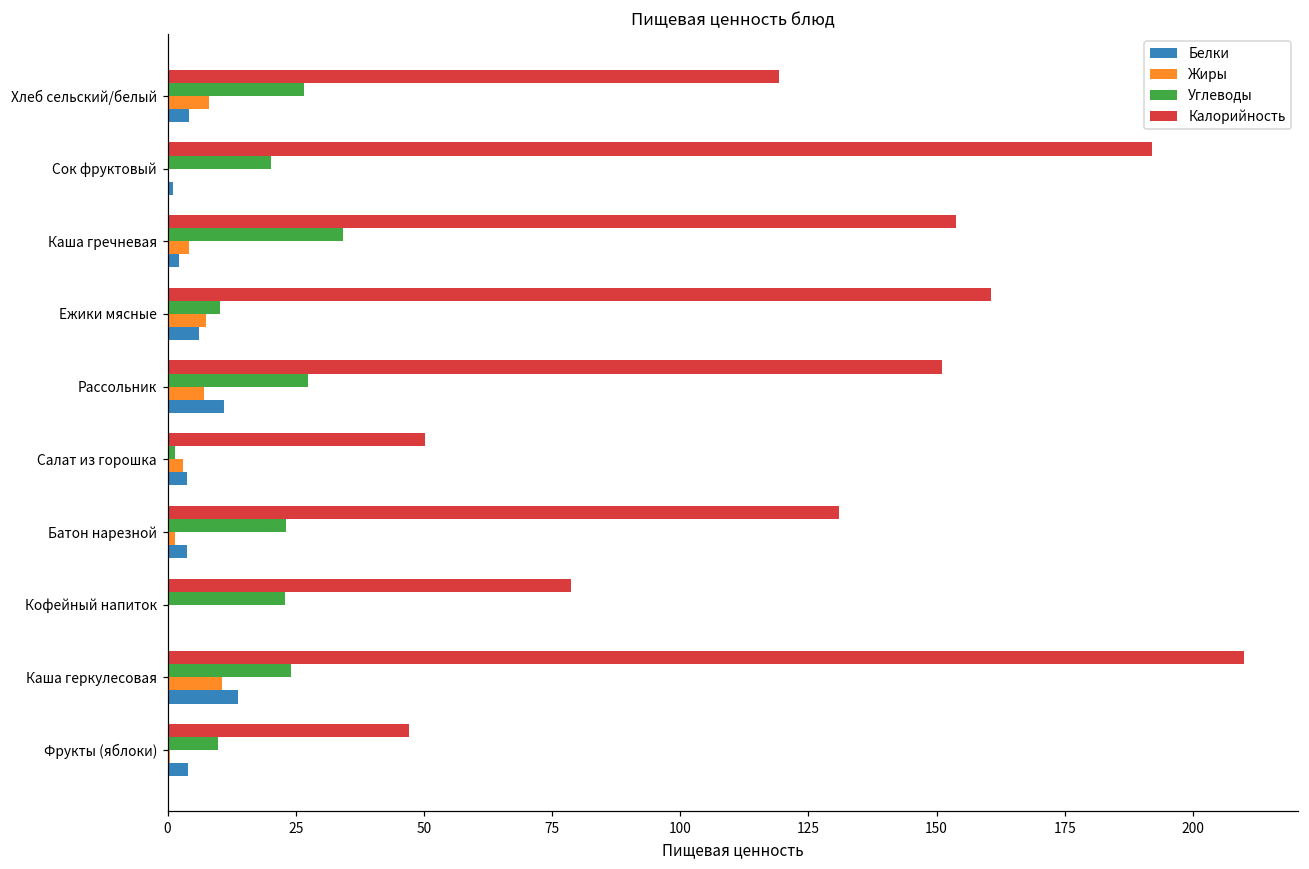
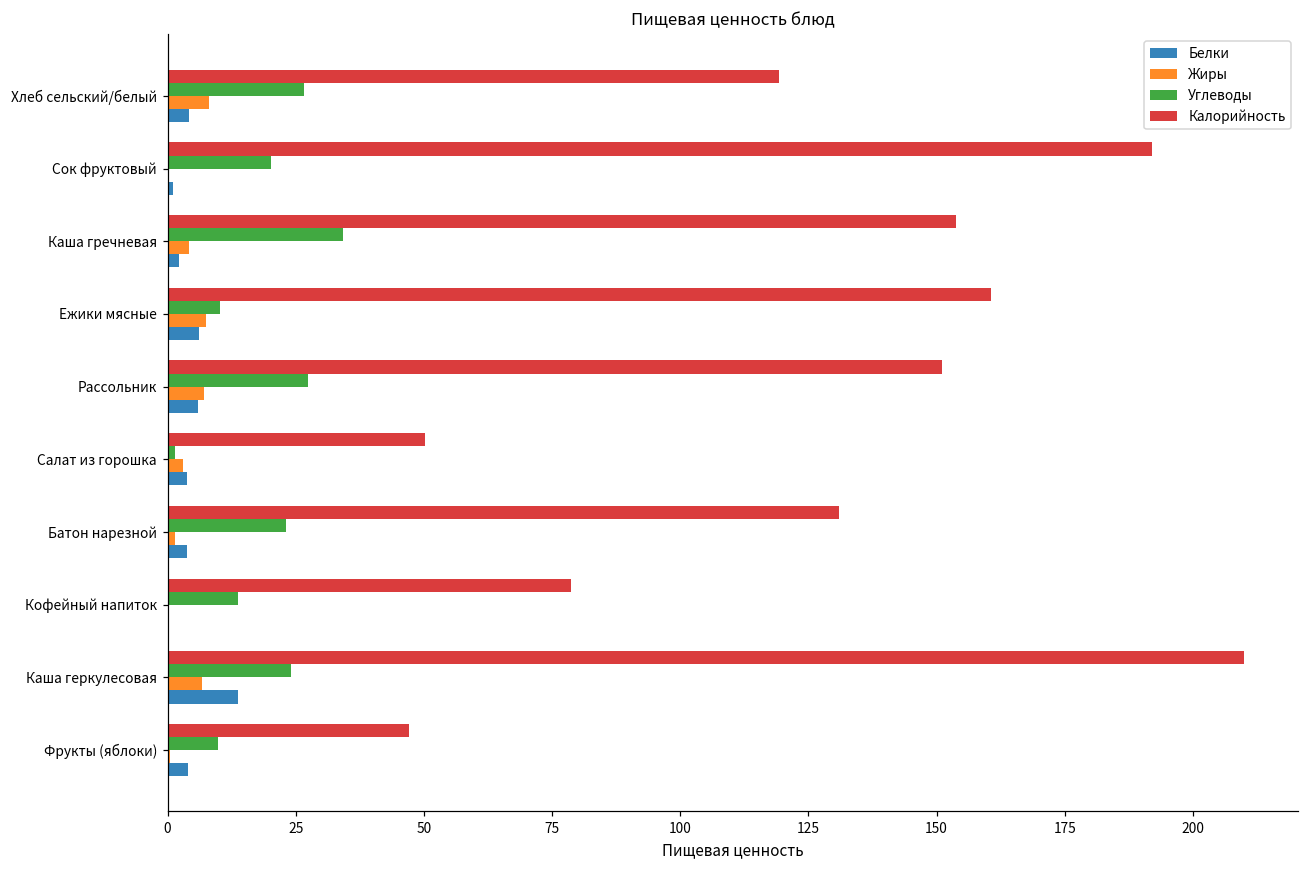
  {
    "Белки": {
      "Хлеб сельский/белый": 4,
      "Сок фруктовый": 1,
      "Каша гречневая": 2,
      "Ежики мясные": 6,
-     "Рассольник": 11,
+     "Рассольник": 6,
      "Салат из горошка": 4,
      "Батон нарезной": 4,
      "Каша геркулесовая": 14,
      "Фрукты (яблоки)": 4
    },
    "Жиры": {
      "Хлеб сельский/белый": 8,
      "Сок фруктовый": 0,
      "Каша гречневая": 4,
      "Ежики мясные": 7,
      "Рассольник": 7,
      "Салат из горошка": 3,
      "Батон нарезной": 1,
      "Кофейный напиток": 0,
-     "Каша геркулесовая": 11
+     "Каша геркулесовая": 7
    },
    "Углеводы": {
      "Хлеб сельский/белый": 27,
      "Сок фруктовый": 20,
      "Каша гречневая": 34,
      "Ежики мясные": 10,
      "Рассольник": 27,
      "Салат из горошка": 1,
      "Батон нарезной": 23,
-     "Кофейный напиток": 23,
+     "Кофейный напиток": 14,
      "Каша геркулесовая": 24,
      "Фрукты (яблоки)": 10
    },
    "Калорийность": {
      "Хлеб сельский/белый": 119,
      "Сок фруктовый": 192,
      "Каша гречневая": 154,
      "Ежики мясные": 161,
      "Рассольник": 151,
      "Салат из горошка": 50,
      "Батон нарезной": 131,
      "Кофейный напиток": 79,
      "Каша геркулесовая": 210,
      "Фрукты (яблоки)": 47
    }
  }
